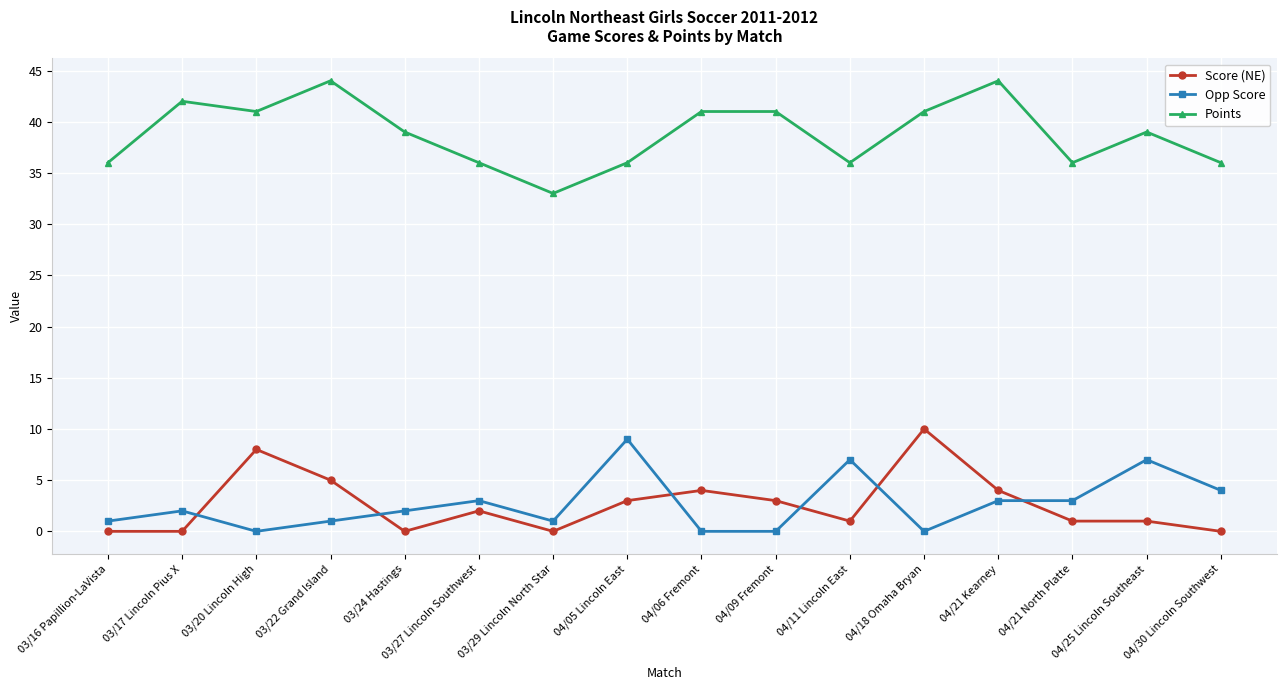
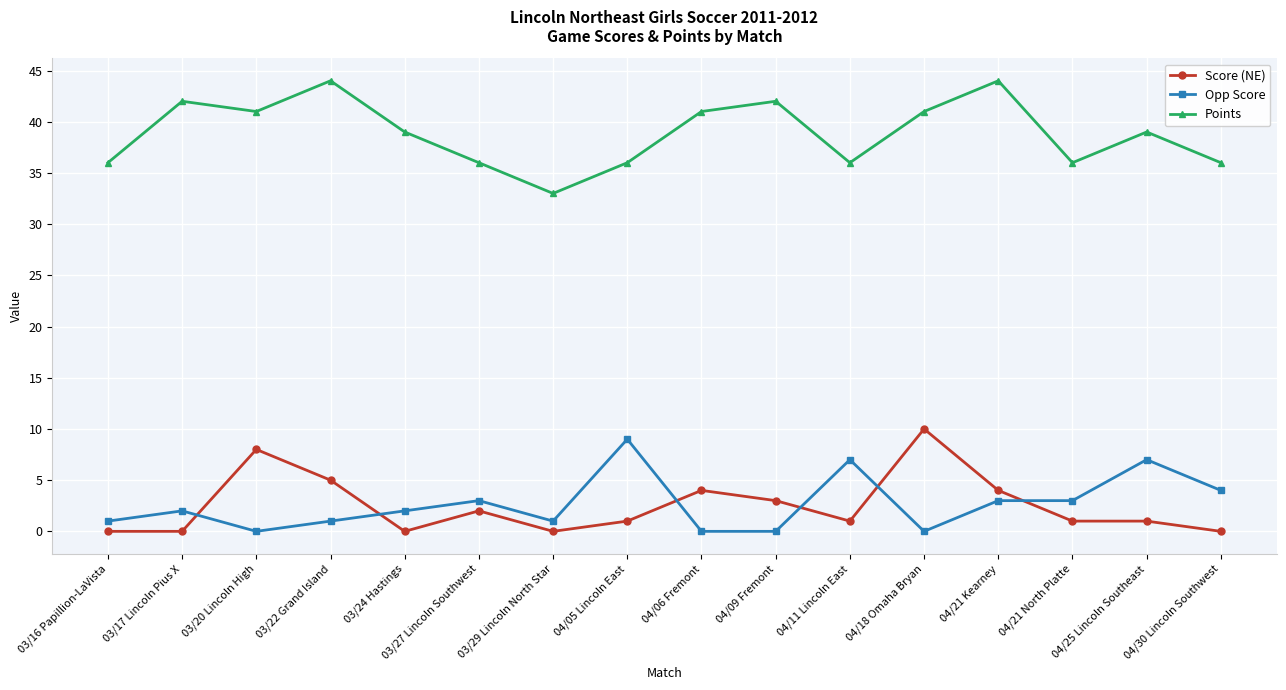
  {
    "Score (NE)": {
      "03/16 Papillion-LaVista": 0,
      "03/17 Lincoln Pius X": 0,
      "03/20 Lincoln High": 8,
      "03/22 Grand Island": 5,
      "03/24 Hastings": 0,
      "03/27 Lincoln Southwest": 2,
      "03/29 Lincoln North Star": 0,
-     "04/05 Lincoln East": 3,
+     "04/05 Lincoln East": 1,
      "04/06 Fremont": 4,
      "04/09 Fremont": 3,
      "04/11 Lincoln East": 1,
      "04/18 Omaha Bryan": 10,
      "04/21 Kearney": 4,
      "04/21 North Platte": 1,
      "04/25 Lincoln Southeast": 1,
      "04/30 Lincoln Southwest": 0
    },
    "Opp Score": {
      "03/16 Papillion-LaVista": 1,
      "03/17 Lincoln Pius X": 2,
      "03/20 Lincoln High": 0,
      "03/22 Grand Island": 1,
      "03/24 Hastings": 2,
      "03/27 Lincoln Southwest": 3,
      "03/29 Lincoln North Star": 1,
      "04/05 Lincoln East": 9,
      "04/06 Fremont": 0,
      "04/09 Fremont": 0,
      "04/11 Lincoln East": 7,
      "04/18 Omaha Bryan": 0,
      "04/21 Kearney": 3,
      "04/21 North Platte": 3,
      "04/25 Lincoln Southeast": 7,
      "04/30 Lincoln Southwest": 4
    },
    "Points": {
      "03/16 Papillion-LaVista": 36,
      "03/17 Lincoln Pius X": 42,
      "03/20 Lincoln High": 41,
      "03/22 Grand Island": 44,
      "03/24 Hastings": 39,
      "03/27 Lincoln Southwest": 36,
      "03/29 Lincoln North Star": 33,
      "04/05 Lincoln East": 36,
      "04/06 Fremont": 41,
-     "04/09 Fremont": 41,
+     "04/09 Fremont": 42,
      "04/11 Lincoln East": 36,
      "04/18 Omaha Bryan": 41,
      "04/21 Kearney": 44,
      "04/21 North Platte": 36,
      "04/25 Lincoln Southeast": 39,
      "04/30 Lincoln Southwest": 36
    }
  }
